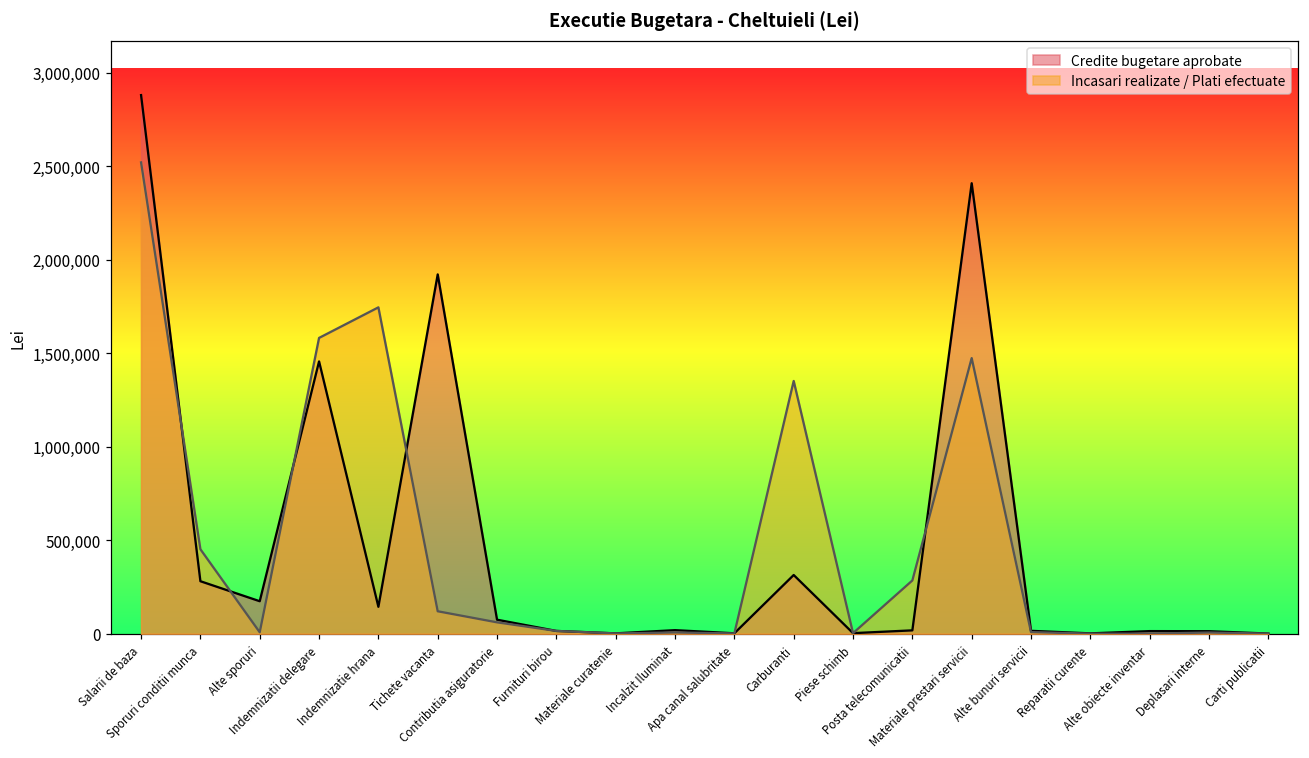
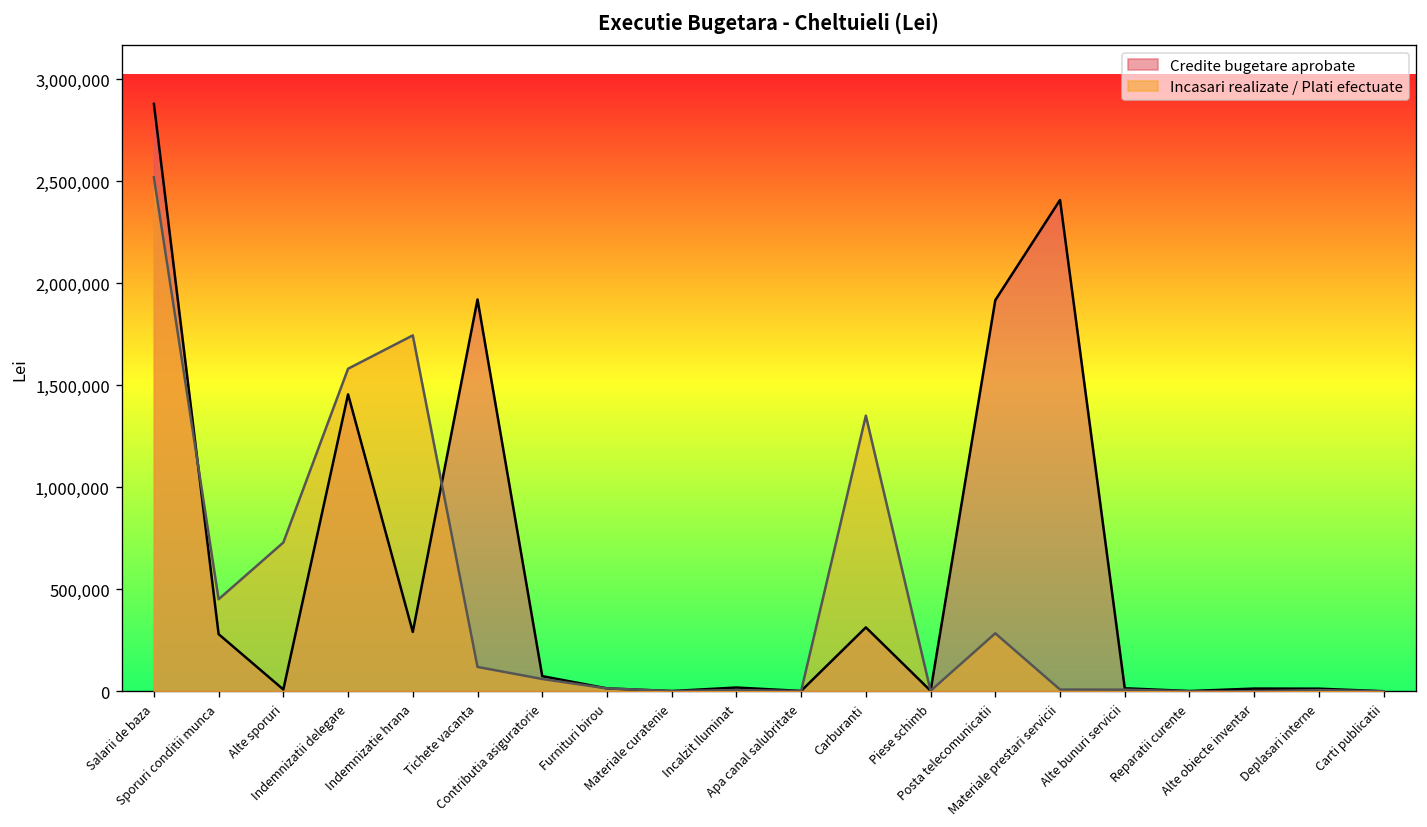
  {
    "Credite bugetare aprobate": {
      "Salarii de baza": "2,880,000",
      "Sporuri conditii munca": "280,000",
-     "Alte sporuri": "170,000",
+     "Alte sporuri": "10,000",
      "Indemnizatii delegare": "1,460,000",
-     "Indemnizatie hrana": "140,000",
+     "Indemnizatie hrana": "290,000",
      "Tichete vacanta": "1,920,000",
      "Carburanti": "310,000",
-     "Posta telecomunicatii": "20,000",
+     "Posta telecomunicatii": "1,920,000",
      "Materiale prestari servicii": "2,410,000"
    },
    "Incasari realizate / Plati efectuate": {
      "Salarii de baza": "2,520,000",
      "Sporuri conditii munca": "450,000",
-     "Alte sporuri": "10,000",
+     "Alte sporuri": "730,000",
      "Indemnizatii delegare": "1,580,000",
      "Indemnizatie hrana": "1,750,000",
      "Tichete vacanta": "120,000",
      "Carburanti": "1,350,000",
      "Posta telecomunicatii": "280,000",
-     "Materiale prestari servicii": "1,470,000"
+     "Materiale prestari servicii": "10,000"
    }
  }
